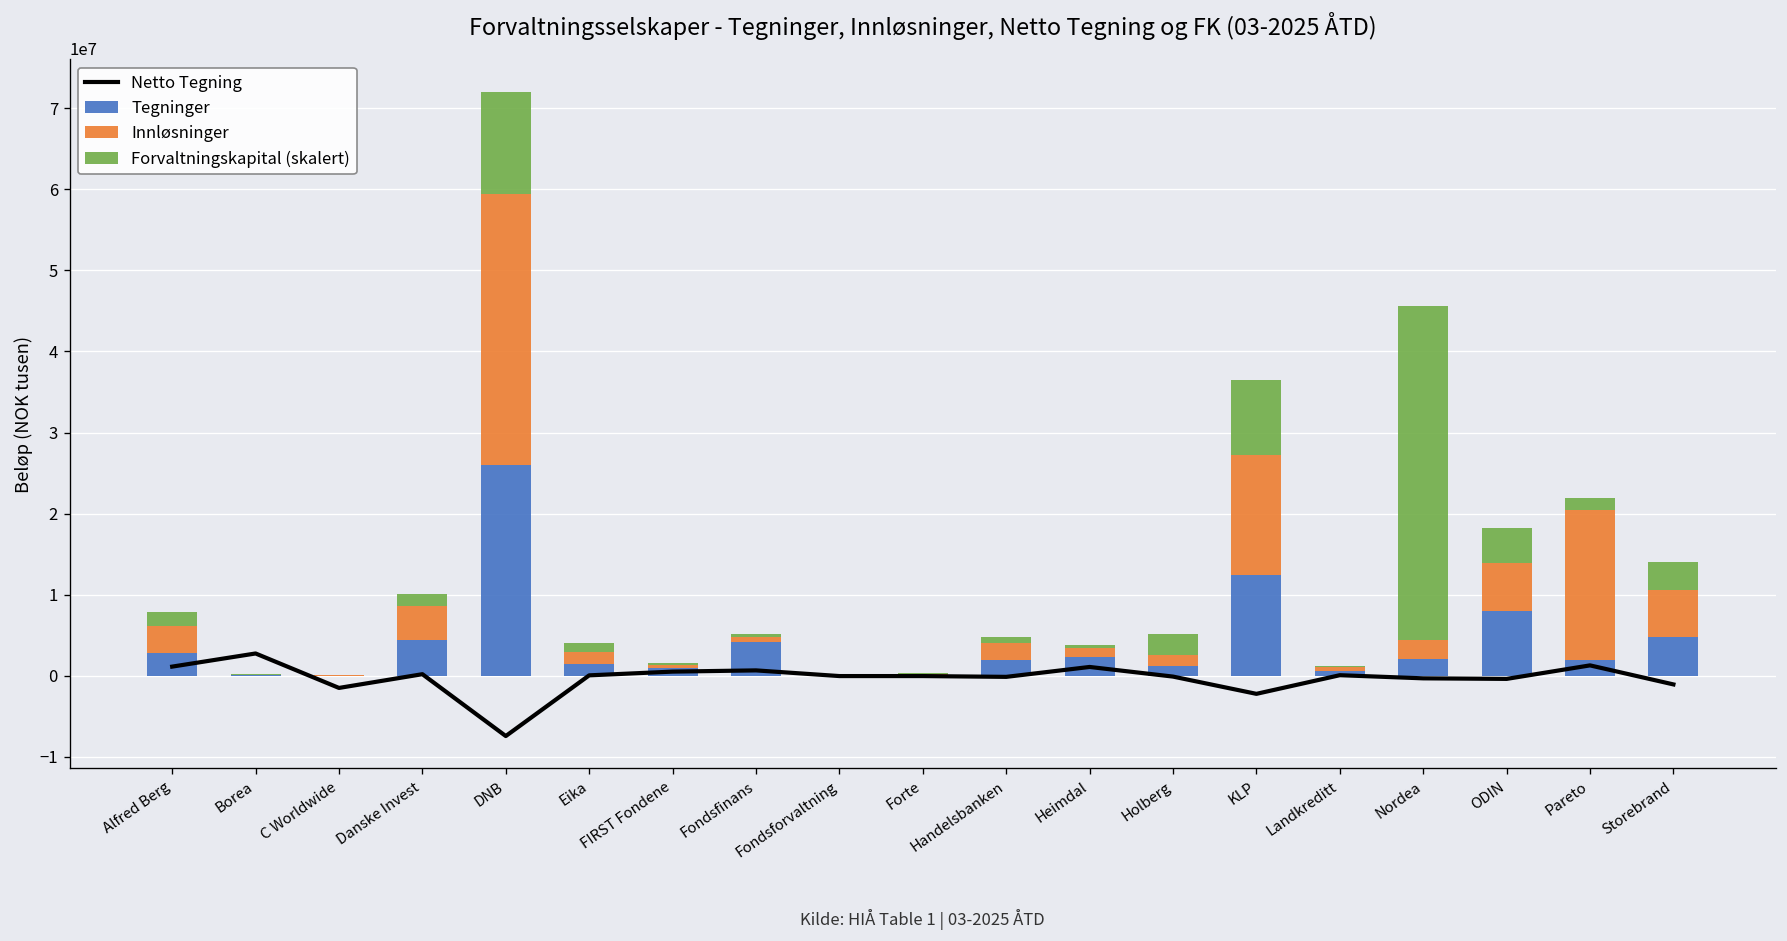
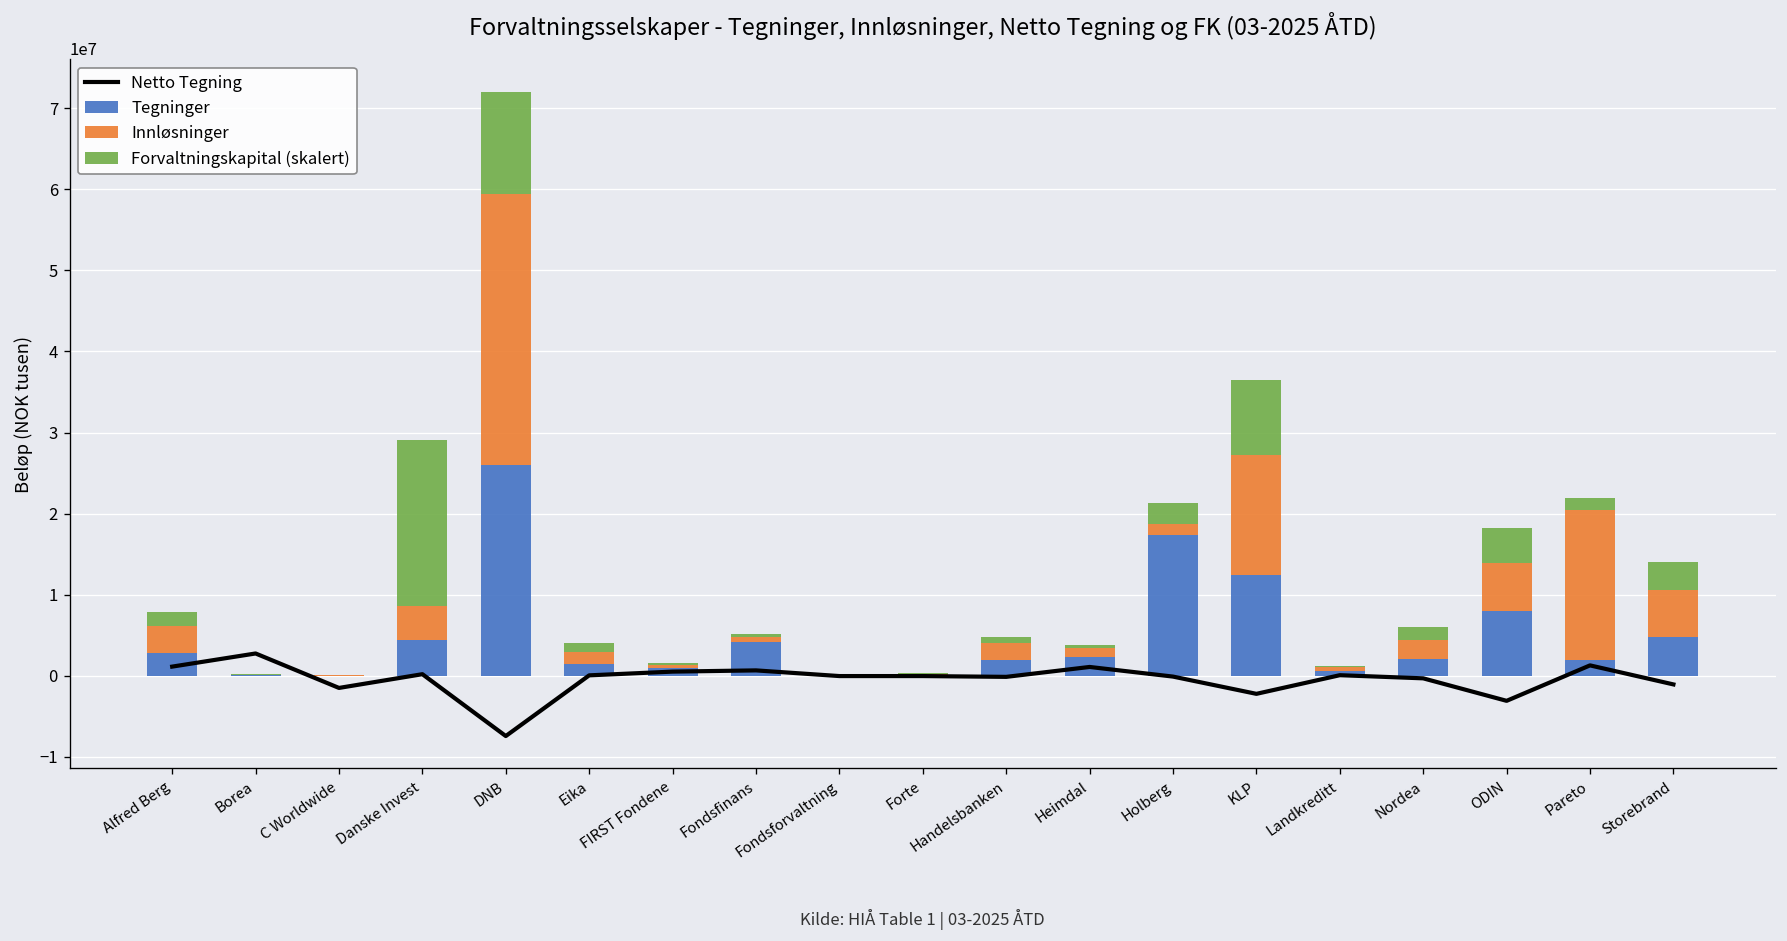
  {
    "Tegninger": {
      "Alfred Berg": 3000000,
      "Danske Invest": 4000000,
      "DNB": 26000000,
      "Eika": 1000000,
      "FIRST Fondene": 1000000,
      "Fondsfinans": 4000000,
      "Handelsbanken": 2000000,
      "Heimdal": 2000000,
-     "Holberg": 1000000,
+     "Holberg": 17000000,
      "KLP": 12000000,
      "Landkreditt": 1000000,
      "Nordea": 2000000,
      "ODIN": 8000000,
      "Pareto": 2000000,
      "Storebrand": 5000000
    },
    "Netto Tegning": {
      "Alfred Berg": 1000000,
      "Borea": 3000000,
      "C Worldwide": -2000000,
      "Danske Invest": 0,
      "DNB": -7000000,
      "Eika": 0,
      "FIRST Fondene": 0,
      "Fondsfinans": 1000000,
      "Fondsforvaltning": 0,
      "Forte": 0,
      "Handelsbanken": 0,
      "Heimdal": 1000000,
      "Holberg": 0,
      "KLP": -2000000,
      "Landkreditt": 0,
      "Nordea": 0,
-     "ODIN": 0,
+     "ODIN": -3000000,
      "Pareto": 1000000,
      "Storebrand": -1000000
    },
    "Innløsninger": {
      "Alfred Berg": 3000000,
      "Danske Invest": 4000000,
      "DNB": 33000000,
      "Eika": 1000000,
      "FIRST Fondene": 0,
      "Fondsfinans": 1000000,
      "Handelsbanken": 2000000,
      "Heimdal": 1000000,
      "Holberg": 1000000,
      "KLP": 15000000,
      "Landkreditt": 0,
      "Nordea": 2000000,
      "ODIN": 6000000,
      "Pareto": 19000000,
      "Storebrand": 6000000
    },
    "Forvaltningskapital (skalert)": {
      "Alfred Berg": 2000000,
-     "Danske Invest": 2000000,
+     "Danske Invest": 21000000,
      "DNB": 13000000,
      "Eika": 1000000,
      "Handelsbanken": 1000000,
      "Holberg": 3000000,
      "KLP": 9000000,
-     "Nordea": 41000000,
+     "Nordea": 2000000,
      "ODIN": 4000000,
      "Pareto": 1000000,
      "Storebrand": 3000000
    }
  }
